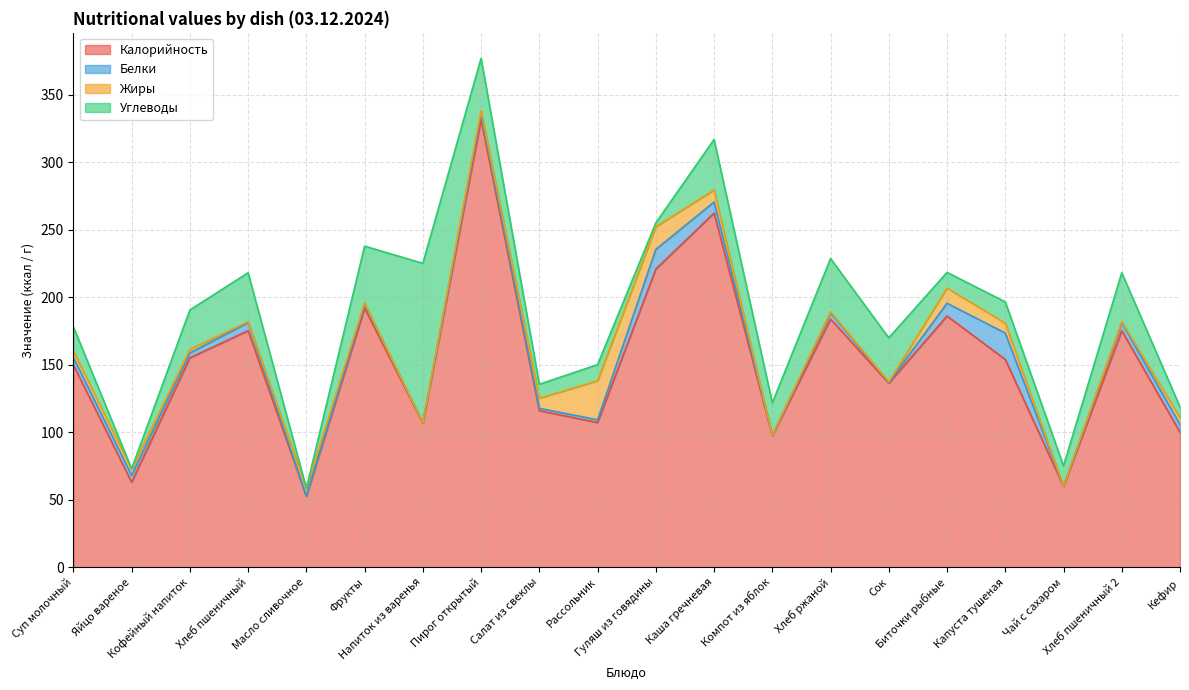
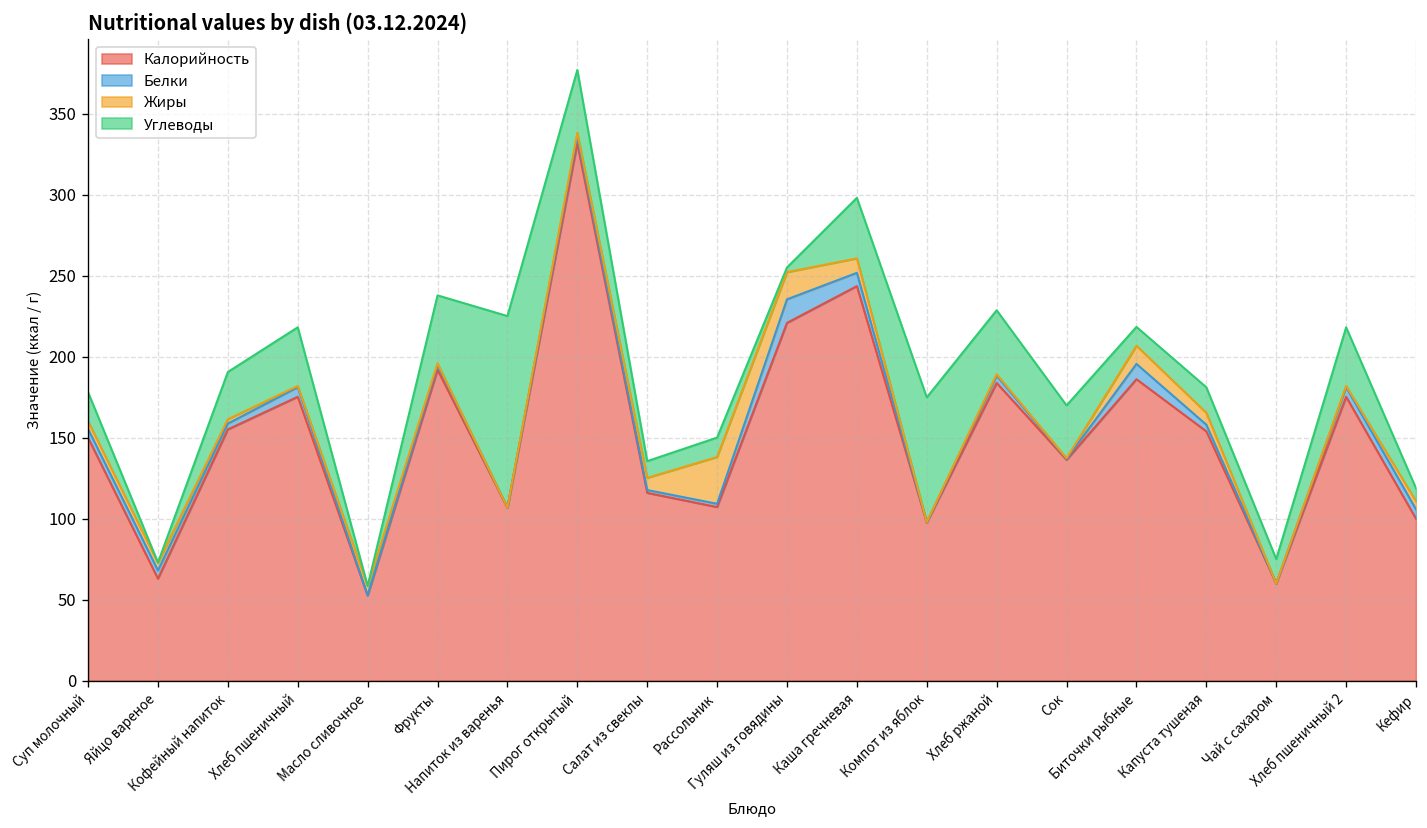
  {
    "Калорийность": {
      "Суп молочный": 150,
      "Яйцо вареное": 63,
      "Кофейный напиток": 155,
      "Хлеб пшеничный": 175,
      "Фрукты": 192,
      "Пирог открытый": 332,
      "Рассольник": 107,
      "Гуляш из говядины": 221,
-     "Каша гречневая": 263,
+     "Каша гречневая": 244,
      "Хлеб ржаной": 184,
      "Биточки рыбные": 186,
      "Капуста тушеная": 154,
      "Хлеб пшеничный 2": 175,
      "Кефир": 100
    },
    "Белки": {
      "Суп молочный": 5,
      "Яйцо вареное": 5,
      "Кофейный напиток": 4,
      "Пирог открытый": 4,
      "Рассольник": 2,
      "Гуляш из говядины": 15,
      "Каша гречневая": 8,
      "Биточки рыбные": 9,
-     "Капуста тушеная": 20,
+     "Капуста тушеная": 4,
      "Кефир": 6
    },
    "Жиры": {
      "Суп молочный": 5,
      "Кофейный напиток": 3,
      "Пирог открытый": 2,
      "Салат из свеклы": 8,
      "Рассольник": 29,
      "Гуляш из говядины": 17,
      "Каша гречневая": 9,
      "Биточки рыбные": 11,
      "Капуста тушеная": 7,
      "Кефир": 5
    },
    "Углеводы": {
      "Суп молочный": 18,
      "Кофейный напиток": 29,
      "Хлеб пшеничный": 36,
      "Фрукты": 42,
      "Напиток из варенья": 118,
      "Пирог открытый": 39,
      "Салат из свеклы": 10,
      "Рассольник": 12,
      "Гуляш из говядины": 3,
      "Каша гречневая": 37,
-     "Компот из яблок": 24,
+     "Компот из яблок": 77,
      "Хлеб ржаной": 40,
      "Сок": 33,
      "Биточки рыбные": 12,
      "Капуста тушеная": 16,
      "Чай с сахаром": 15,
      "Хлеб пшеничный 2": 36,
      "Кефир": 8
    }
  }
